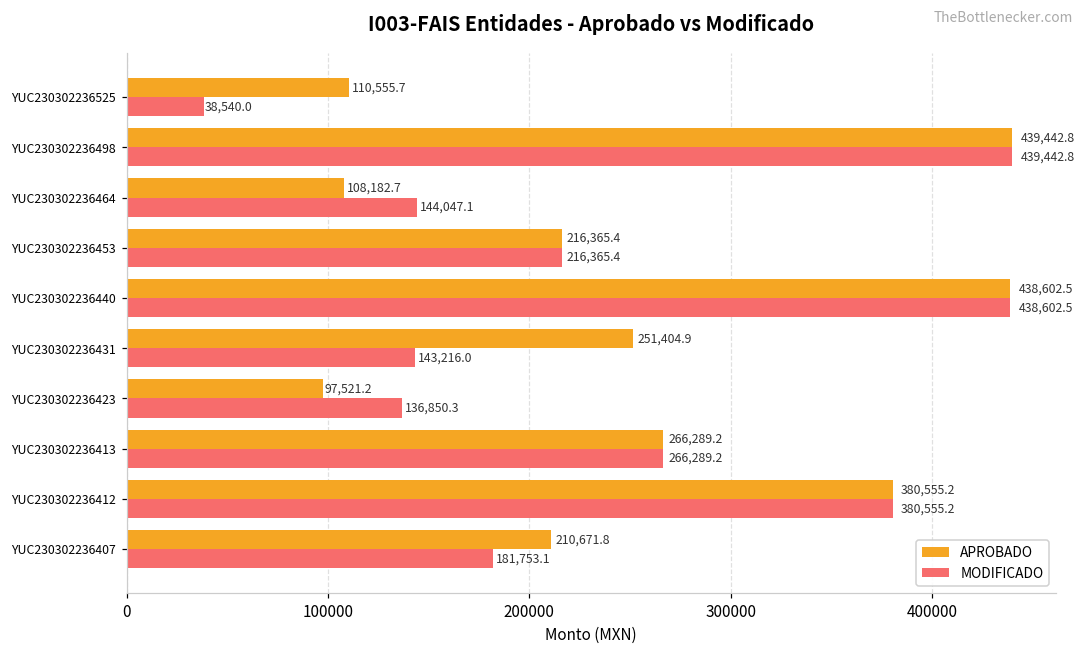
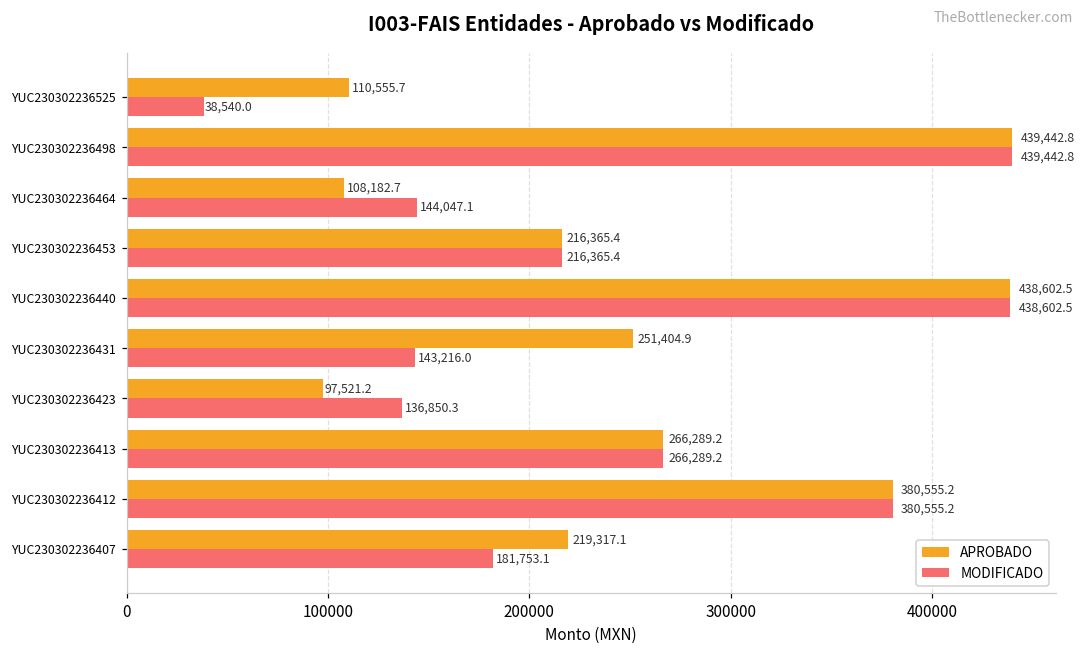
  {
    "APROBADO": {
      "YUC230302236525": "110,555.7",
      "YUC230302236498": "439,442.8",
      "YUC230302236464": "108,182.7",
      "YUC230302236453": "216,365.4",
      "YUC230302236440": "438,602.5",
      "YUC230302236431": "251,404.9",
      "YUC230302236423": "97,521.2",
      "YUC230302236413": "266,289.2",
      "YUC230302236412": "380,555.2",
-     "YUC230302236407": "210,671.8"
+     "YUC230302236407": "219,317.1"
    },
    "MODIFICADO": {
      "YUC230302236525": "38,540.0",
      "YUC230302236498": "439,442.8",
      "YUC230302236464": "144,047.1",
      "YUC230302236453": "216,365.4",
      "YUC230302236440": "438,602.5",
      "YUC230302236431": "143,216.0",
      "YUC230302236423": "136,850.3",
      "YUC230302236413": "266,289.2",
      "YUC230302236412": "380,555.2",
      "YUC230302236407": "181,753.1"
    }
  }
